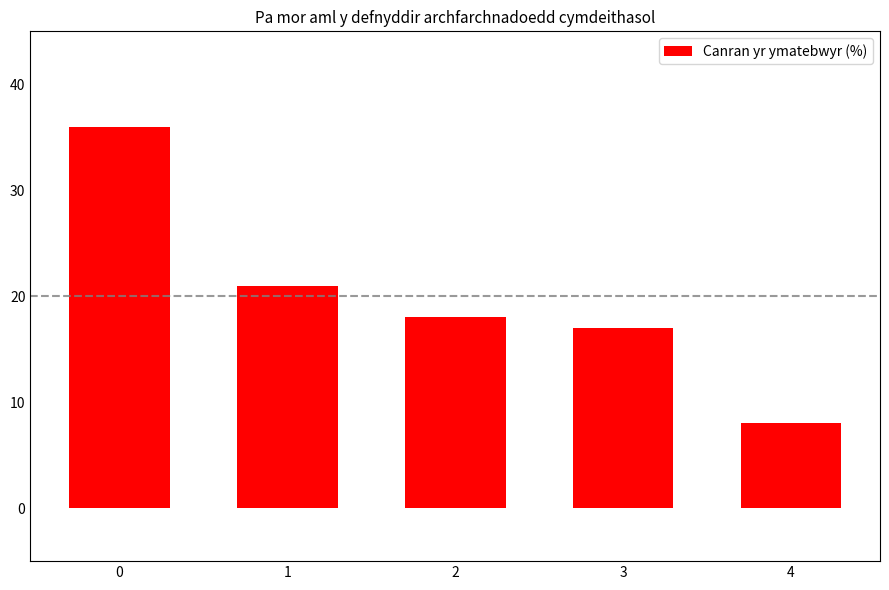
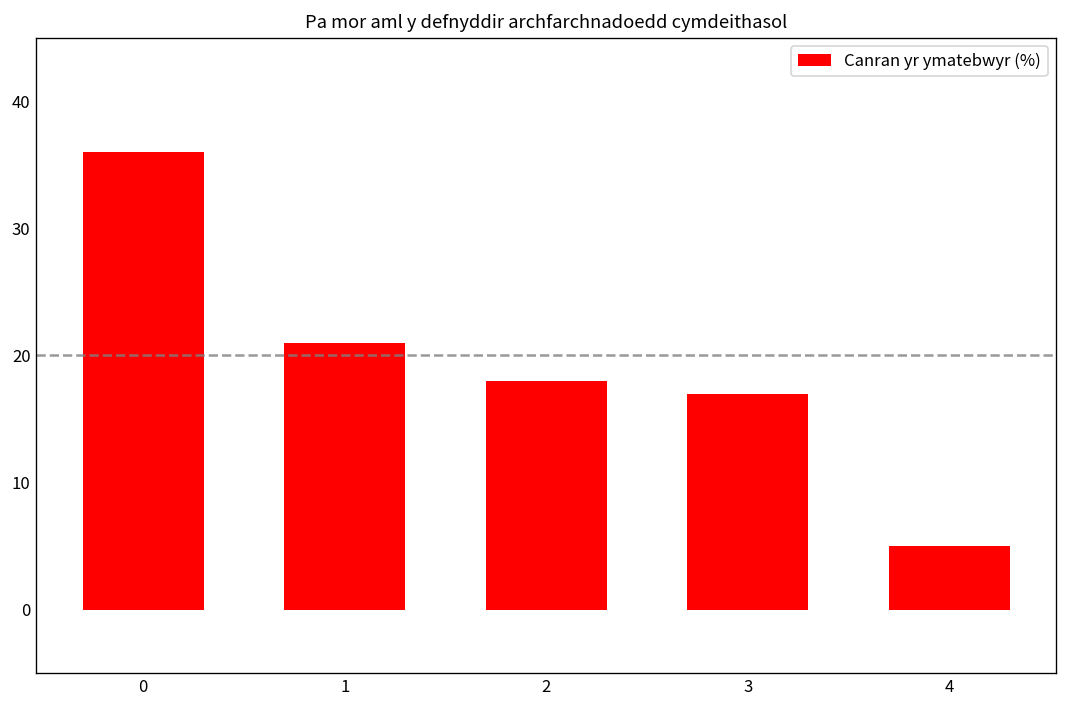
  {
    "0": 36,
    "1": 21,
    "2": 18,
    "3": 17,
-   "4": 8
+   "4": 5
  }
